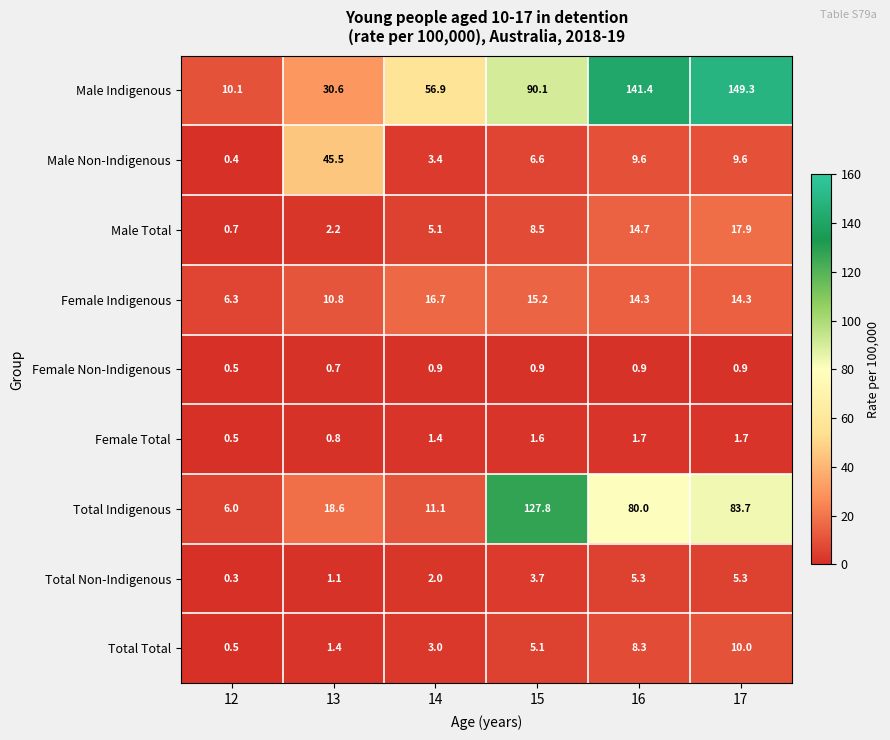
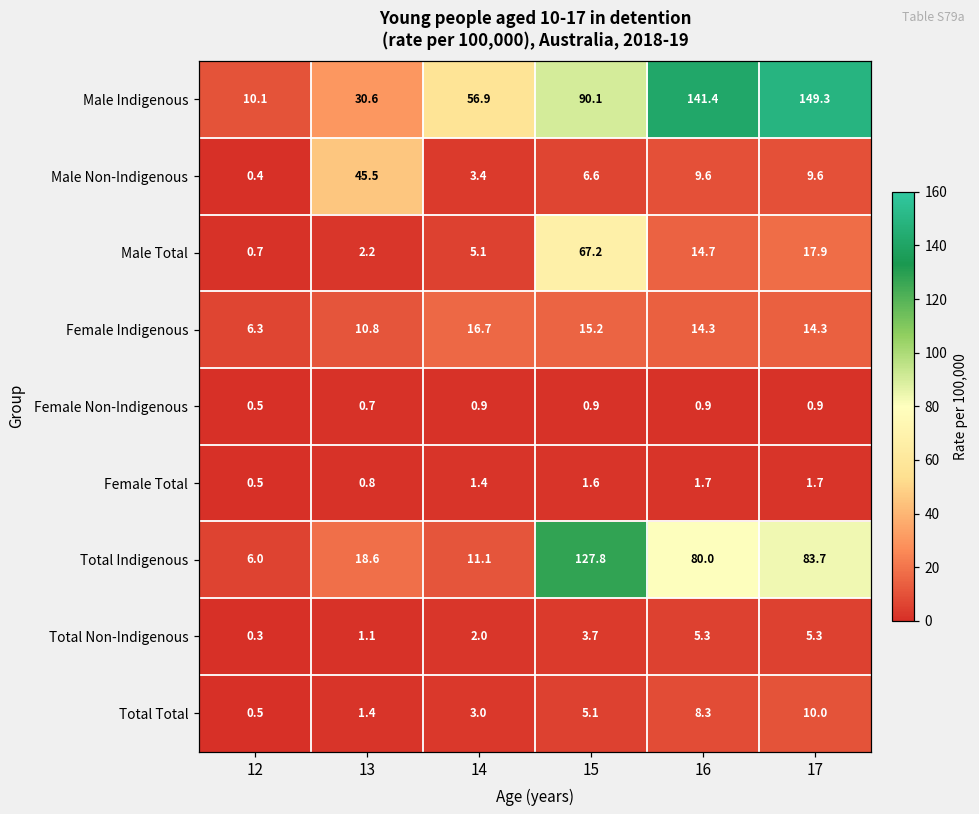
  {
    "Male Indigenous": {
      "12": 10.1,
      "13": 30.6,
      "14": 56.9,
      "15": 90.1,
      "16": 141.4,
      "17": 149.3
    },
    "Male Non-Indigenous": {
      "12": 0.4,
      "13": 45.5,
      "14": 3.4,
      "15": 6.6,
      "16": 9.6,
      "17": 9.6
    },
    "Male Total": {
      "12": 0.7,
      "13": 2.2,
      "14": 5.1,
-     "15": 8.5,
+     "15": 67.2,
      "16": 14.7,
      "17": 17.9
    },
    "Female Indigenous": {
      "12": 6.3,
      "13": 10.8,
      "14": 16.7,
      "15": 15.2,
      "16": 14.3,
      "17": 14.3
    },
    "Female Non-Indigenous": {
      "12": 0.5,
      "13": 0.7,
      "14": 0.9,
      "15": 0.9,
      "16": 0.9,
      "17": 0.9
    },
    "Female Total": {
      "12": 0.5,
      "13": 0.8,
      "14": 1.4,
      "15": 1.6,
      "16": 1.7,
      "17": 1.7
    },
    "Total Indigenous": {
      "12": 6.0,
      "13": 18.6,
      "14": 11.1,
      "15": 127.8,
      "16": 80.0,
      "17": 83.7
    },
    "Total Non-Indigenous": {
      "12": 0.3,
      "13": 1.1,
      "14": 2.0,
      "15": 3.7,
      "16": 5.3,
      "17": 5.3
    },
    "Total Total": {
      "12": 0.5,
      "13": 1.4,
      "14": 3.0,
      "15": 5.1,
      "16": 8.3,
      "17": 10.0
    }
  }
